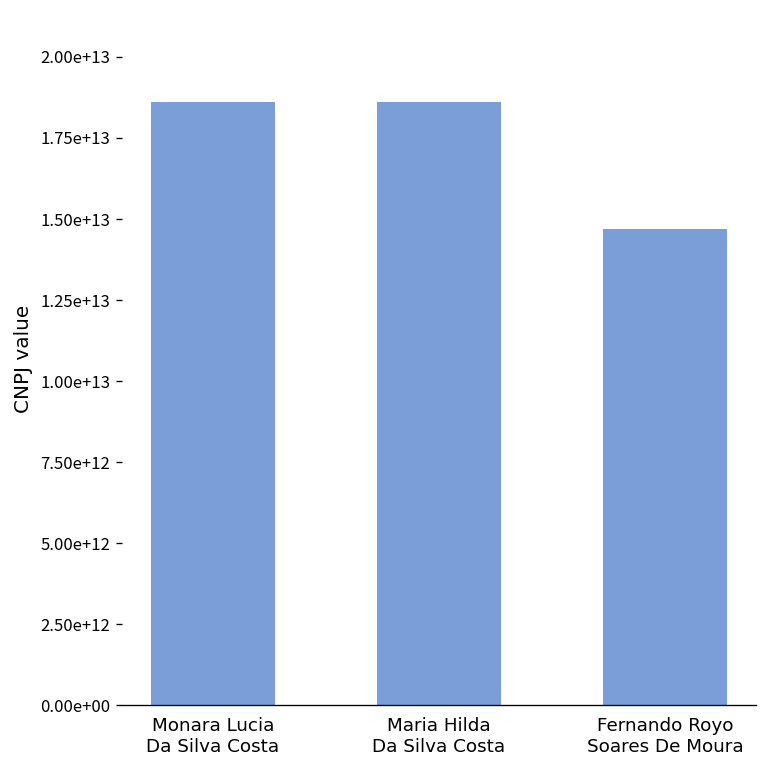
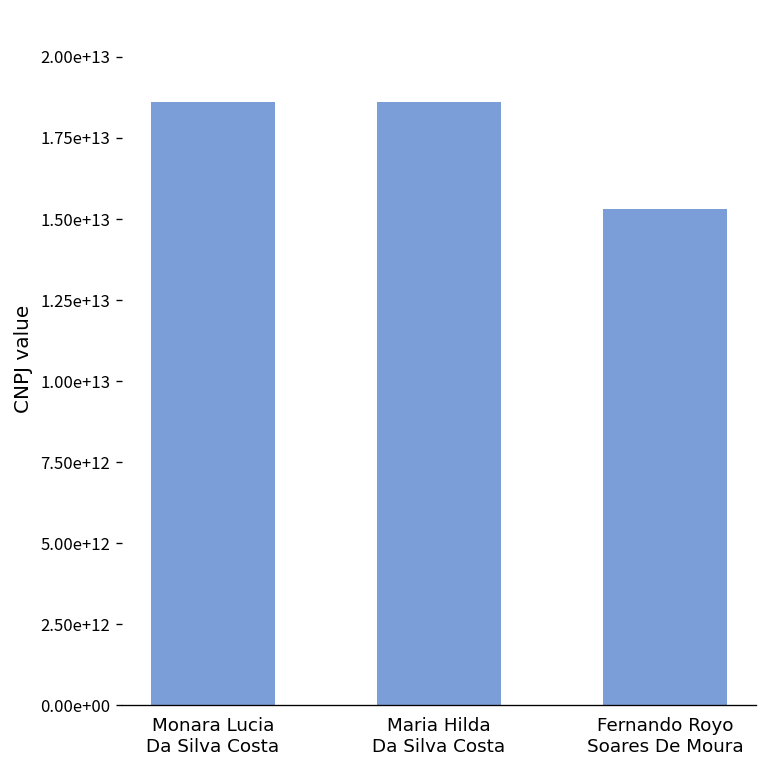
  {
    "Monara Lucia Da Silva Costa": 18600000000000,
    "Maria Hilda Da Silva Costa": 18600000000000,
-   "Fernando Royo Soares De Moura": 14700000000000
+   "Fernando Royo Soares De Moura": 15300000000000
  }
